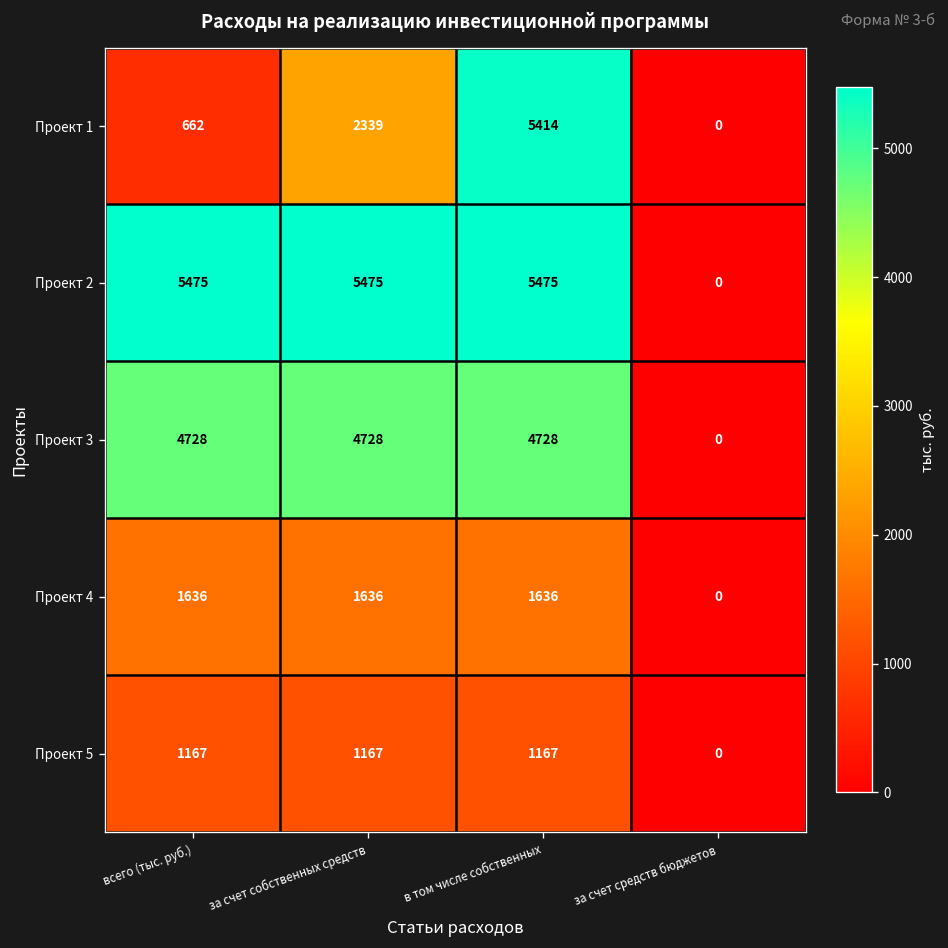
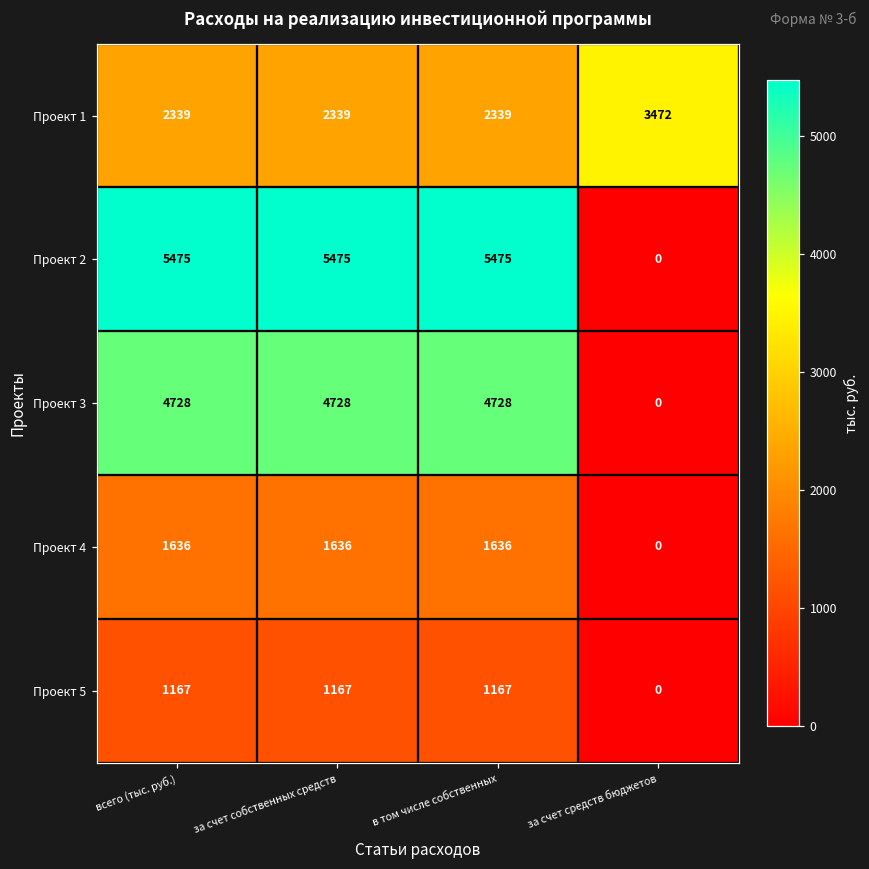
  {
    "Проект 1": {
-     "всего (тыс. руб.)": 662,
+     "всего (тыс. руб.)": 2339,
      "за счет собственных средств": 2339,
-     "в том числе собственных": 5414,
-     "за счет средств бюджетов": 0
+     "в том числе собственных": 2339,
+     "за счет средств бюджетов": 3472
    },
    "Проект 2": {
      "всего (тыс. руб.)": 5475,
      "за счет собственных средств": 5475,
      "в том числе собственных": 5475,
      "за счет средств бюджетов": 0
    },
    "Проект 3": {
      "всего (тыс. руб.)": 4728,
      "за счет собственных средств": 4728,
      "в том числе собственных": 4728,
      "за счет средств бюджетов": 0
    },
    "Проект 4": {
      "всего (тыс. руб.)": 1636,
      "за счет собственных средств": 1636,
      "в том числе собственных": 1636,
      "за счет средств бюджетов": 0
    },
    "Проект 5": {
      "всего (тыс. руб.)": 1167,
      "за счет собственных средств": 1167,
      "в том числе собственных": 1167,
      "за счет средств бюджетов": 0
    }
  }
